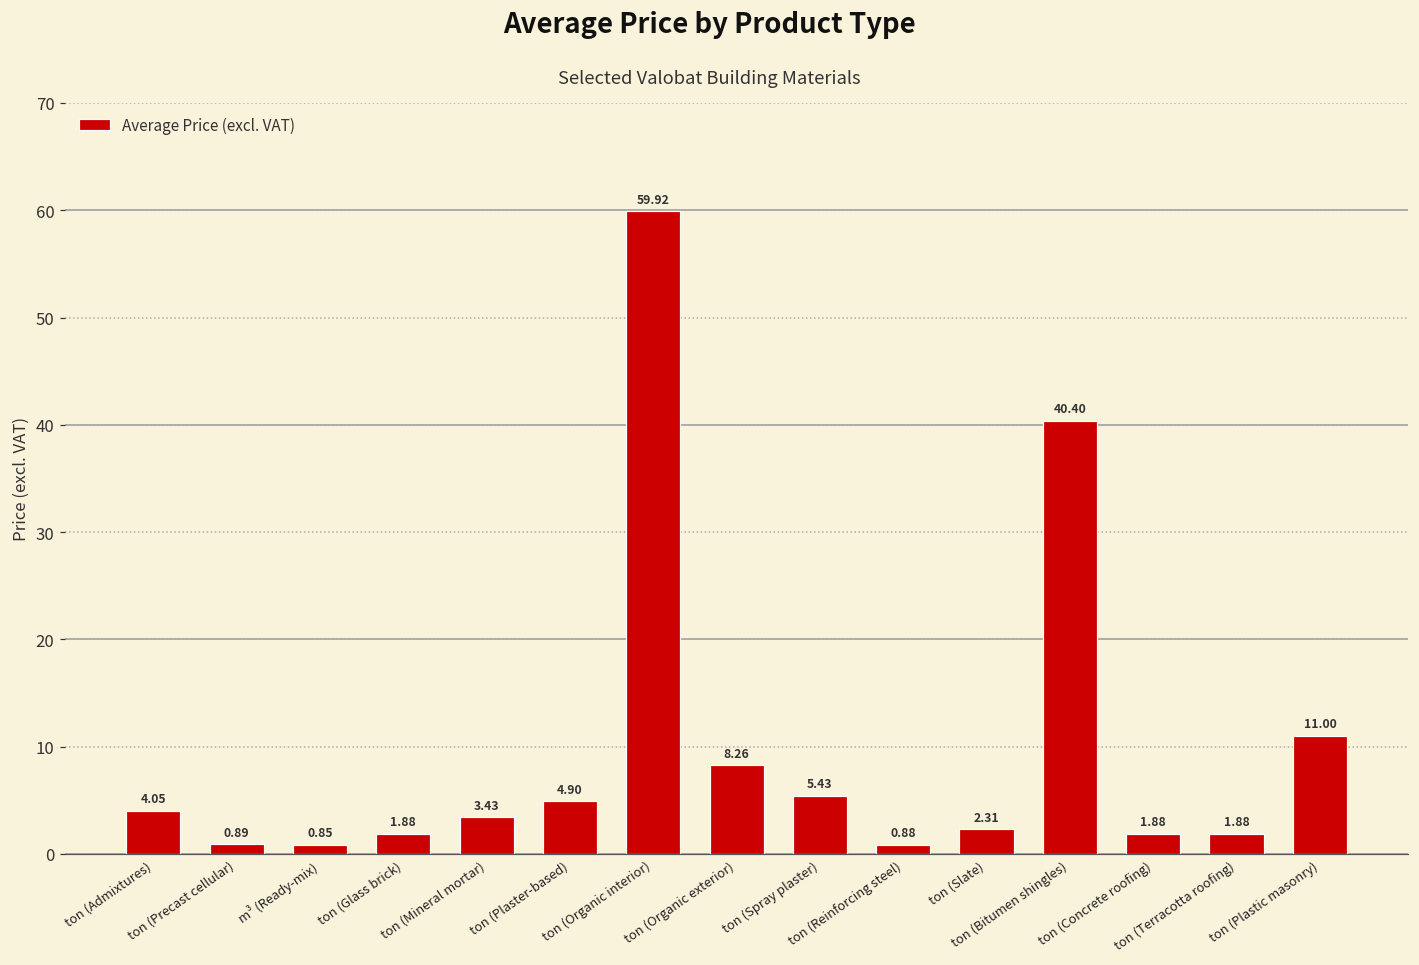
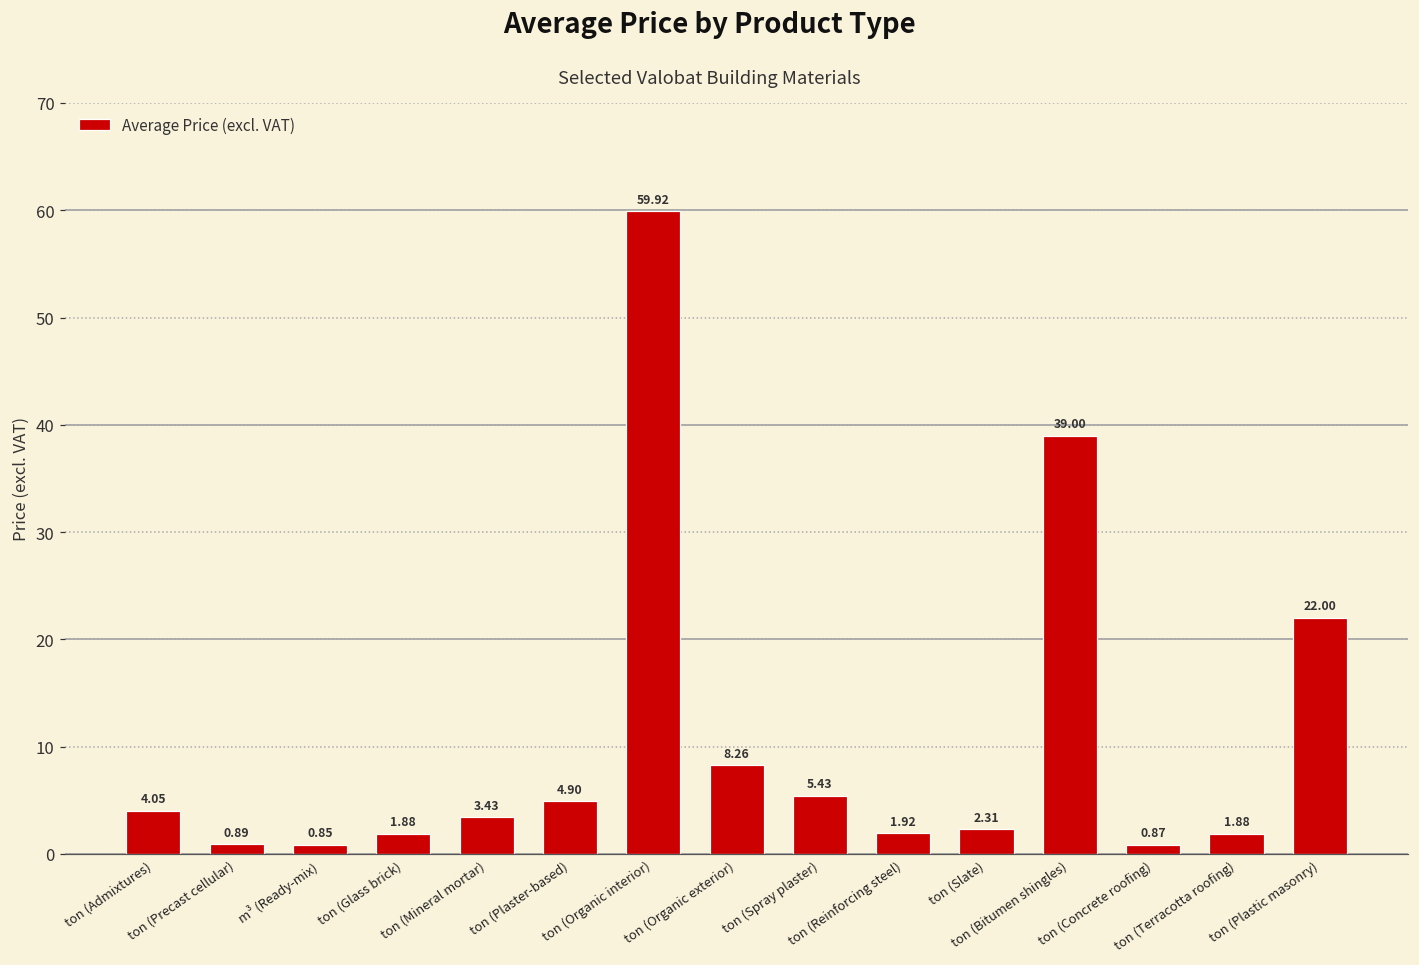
  {
    "ton (Admixtures)": 4.05,
    "ton (Precast cellular)": 0.89,
    "m³ (Ready-mix)": 0.85,
    "ton (Glass brick)": 1.88,
    "ton (Mineral mortar)": 3.43,
    "ton (Plaster-based)": 4.90,
    "ton (Organic interior)": 59.92,
    "ton (Organic exterior)": 8.26,
    "ton (Spray plaster)": 5.43,
-   "ton (Reinforcing steel)": 0.88,
+   "ton (Reinforcing steel)": 1.92,
    "ton (Slate)": 2.31,
-   "ton (Bitumen shingles)": 40.40,
-   "ton (Concrete roofing)": 1.88,
+   "ton (Bitumen shingles)": 39.00,
+   "ton (Concrete roofing)": 0.87,
    "ton (Terracotta roofing)": 1.88,
-   "ton (Plastic masonry)": 11.00
+   "ton (Plastic masonry)": 22.00
  }
